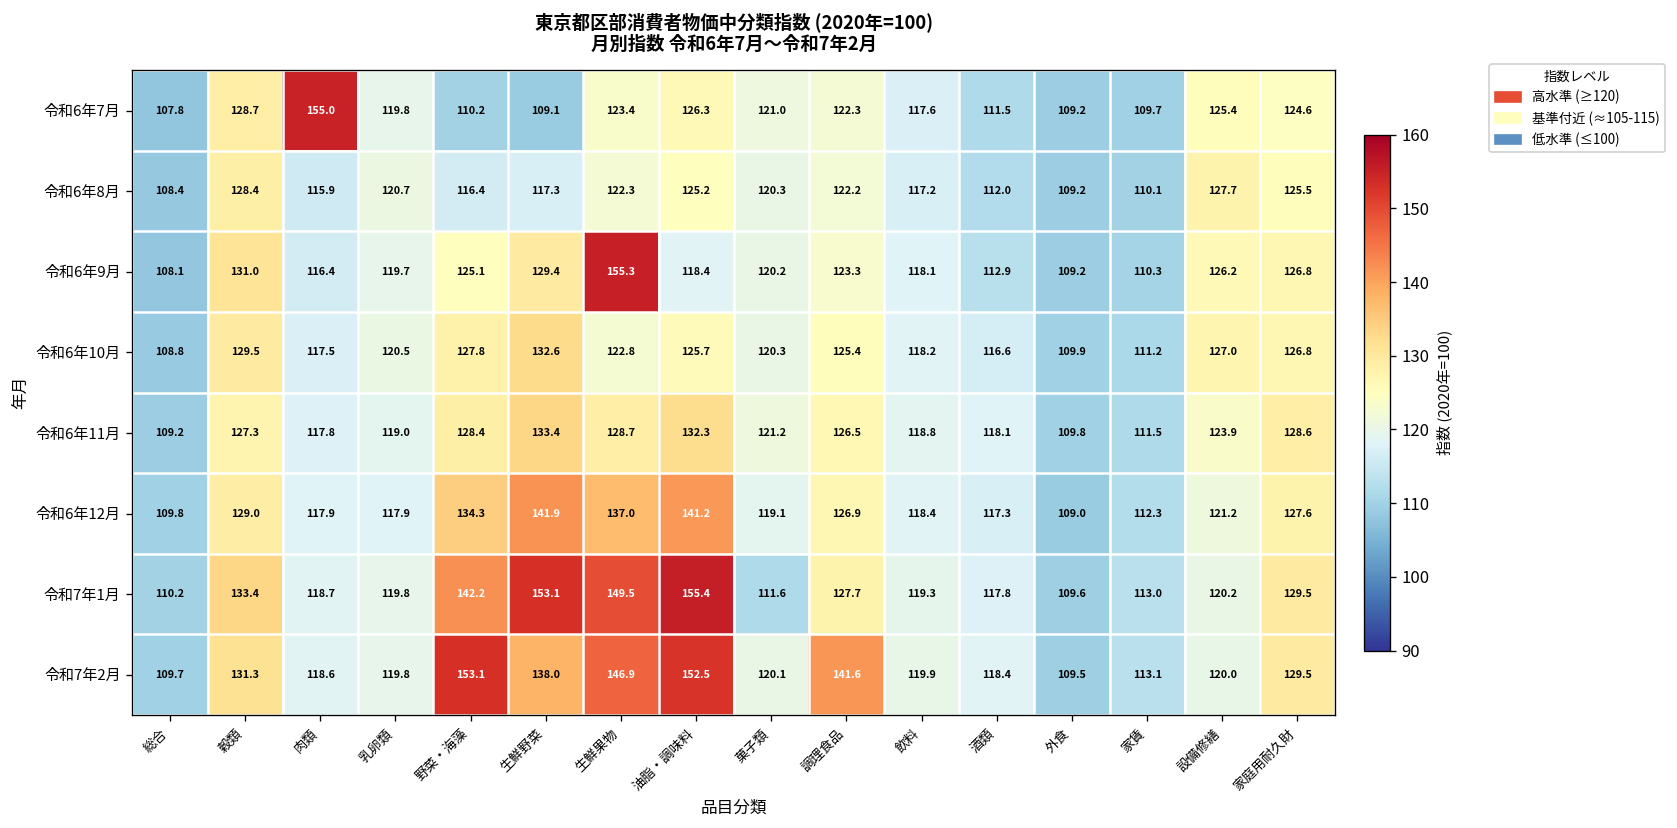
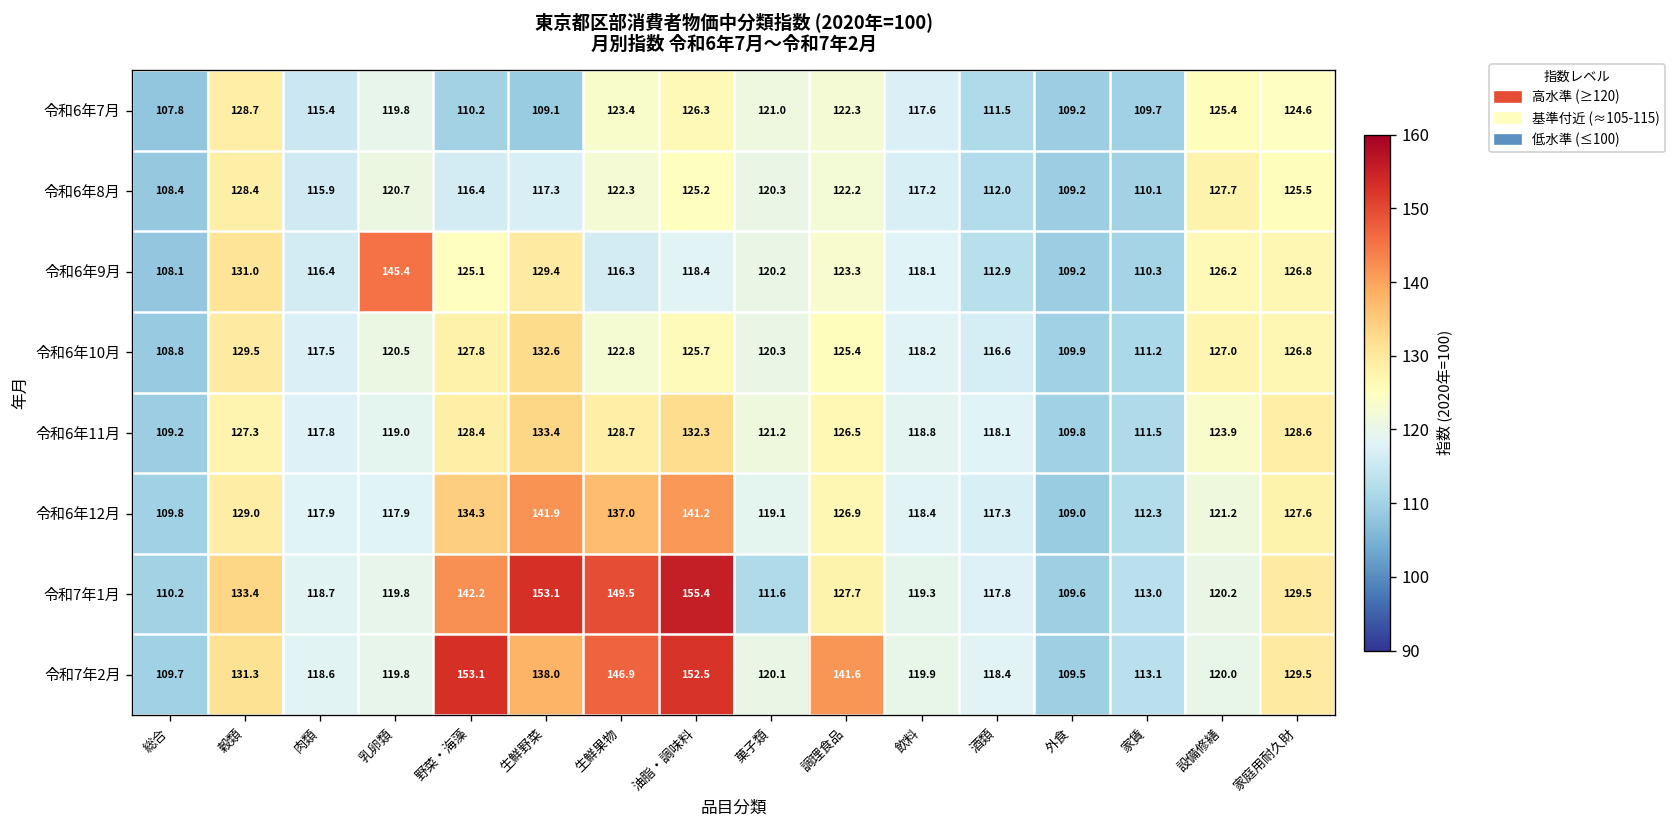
  {
    "令和6年7月": {
      "総合": 107.8,
      "穀類": 128.7,
-     "肉類": 155.0,
+     "肉類": 115.4,
      "乳卵類": 119.8,
      "野菜・海藻": 110.2,
      "生鮮野菜": 109.1,
      "生鮮果物": 123.4,
      "油脂・調味料": 126.3,
      "菓子類": 121.0,
      "調理食品": 122.3,
      "飲料": 117.6,
      "酒類": 111.5,
      "外食": 109.2,
      "家賃": 109.7,
      "設備修繕": 125.4,
      "家庭用耐久財": 124.6
    },
    "令和6年8月": {
      "総合": 108.4,
      "穀類": 128.4,
      "肉類": 115.9,
      "乳卵類": 120.7,
      "野菜・海藻": 116.4,
      "生鮮野菜": 117.3,
      "生鮮果物": 122.3,
      "油脂・調味料": 125.2,
      "菓子類": 120.3,
      "調理食品": 122.2,
      "飲料": 117.2,
      "酒類": 112.0,
      "外食": 109.2,
      "家賃": 110.1,
      "設備修繕": 127.7,
      "家庭用耐久財": 125.5
    },
    "令和6年9月": {
      "総合": 108.1,
      "穀類": 131.0,
      "肉類": 116.4,
-     "乳卵類": 119.7,
+     "乳卵類": 145.4,
      "野菜・海藻": 125.1,
      "生鮮野菜": 129.4,
-     "生鮮果物": 155.3,
+     "生鮮果物": 116.3,
      "油脂・調味料": 118.4,
      "菓子類": 120.2,
      "調理食品": 123.3,
      "飲料": 118.1,
      "酒類": 112.9,
      "外食": 109.2,
      "家賃": 110.3,
      "設備修繕": 126.2,
      "家庭用耐久財": 126.8
    },
    "令和6年10月": {
      "総合": 108.8,
      "穀類": 129.5,
      "肉類": 117.5,
      "乳卵類": 120.5,
      "野菜・海藻": 127.8,
      "生鮮野菜": 132.6,
      "生鮮果物": 122.8,
      "油脂・調味料": 125.7,
      "菓子類": 120.3,
      "調理食品": 125.4,
      "飲料": 118.2,
      "酒類": 116.6,
      "外食": 109.9,
      "家賃": 111.2,
      "設備修繕": 127.0,
      "家庭用耐久財": 126.8
    },
    "令和6年11月": {
      "総合": 109.2,
      "穀類": 127.3,
      "肉類": 117.8,
      "乳卵類": 119.0,
      "野菜・海藻": 128.4,
      "生鮮野菜": 133.4,
      "生鮮果物": 128.7,
      "油脂・調味料": 132.3,
      "菓子類": 121.2,
      "調理食品": 126.5,
      "飲料": 118.8,
      "酒類": 118.1,
      "外食": 109.8,
      "家賃": 111.5,
      "設備修繕": 123.9,
      "家庭用耐久財": 128.6
    },
    "令和6年12月": {
      "総合": 109.8,
      "穀類": 129.0,
      "肉類": 117.9,
      "乳卵類": 117.9,
      "野菜・海藻": 134.3,
      "生鮮野菜": 141.9,
      "生鮮果物": 137.0,
      "油脂・調味料": 141.2,
      "菓子類": 119.1,
      "調理食品": 126.9,
      "飲料": 118.4,
      "酒類": 117.3,
      "外食": 109.0,
      "家賃": 112.3,
      "設備修繕": 121.2,
      "家庭用耐久財": 127.6
    },
    "令和7年1月": {
      "総合": 110.2,
      "穀類": 133.4,
      "肉類": 118.7,
      "乳卵類": 119.8,
      "野菜・海藻": 142.2,
      "生鮮野菜": 153.1,
      "生鮮果物": 149.5,
      "油脂・調味料": 155.4,
      "菓子類": 111.6,
      "調理食品": 127.7,
      "飲料": 119.3,
      "酒類": 117.8,
      "外食": 109.6,
      "家賃": 113.0,
      "設備修繕": 120.2,
      "家庭用耐久財": 129.5
    },
    "令和7年2月": {
      "総合": 109.7,
      "穀類": 131.3,
      "肉類": 118.6,
      "乳卵類": 119.8,
      "野菜・海藻": 153.1,
      "生鮮野菜": 138.0,
      "生鮮果物": 146.9,
      "油脂・調味料": 152.5,
      "菓子類": 120.1,
      "調理食品": 141.6,
      "飲料": 119.9,
      "酒類": 118.4,
      "外食": 109.5,
      "家賃": 113.1,
      "設備修繕": 120.0,
      "家庭用耐久財": 129.5
    }
  }
